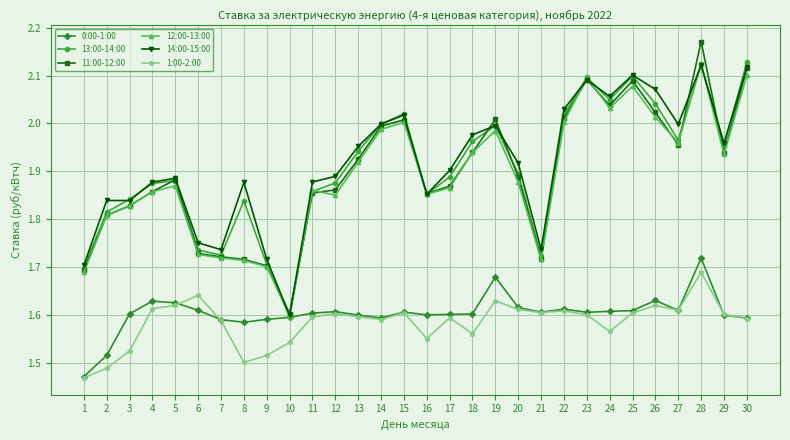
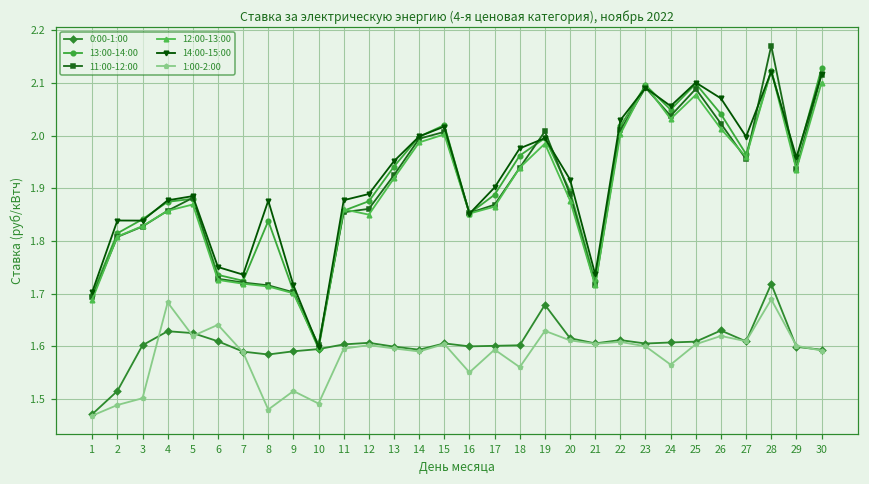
  {
    "1:00-2:00": {
      "2": 1.49,
-     "3": 1.52,
-     "4": 1.61,
+     "3": 1.50,
+     "4": 1.68,
      "5": 1.62,
      "6": 1.64,
-     "8": 1.50,
+     "8": 1.48,
      "9": 1.51,
-     "10": 1.54,
+     "10": 1.49,
      "11": 1.60,
      "16": 1.55,
      "17": 1.59,
      "18": 1.56,
      "19": 1.63,
      "24": 1.56,
      "26": 1.62,
      "28": 1.69
    }
  }
